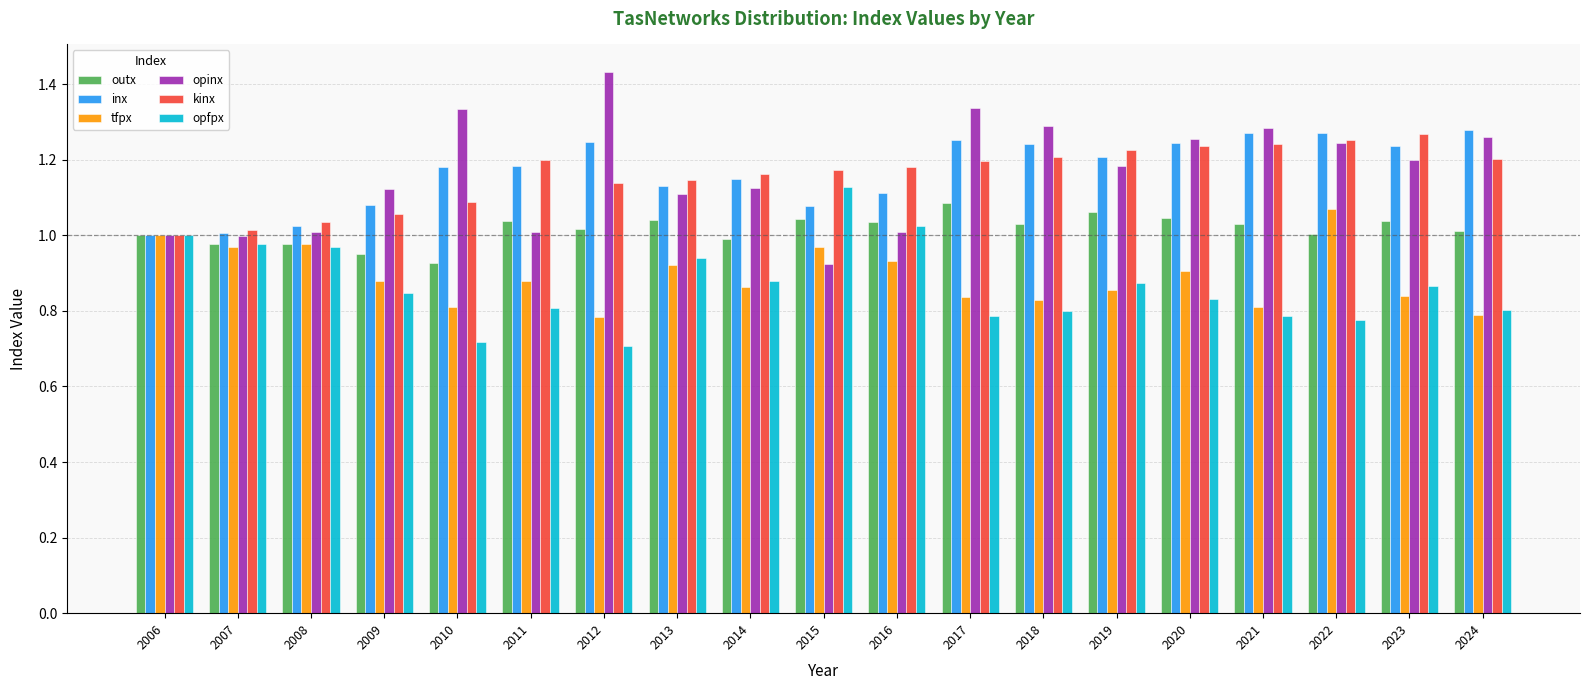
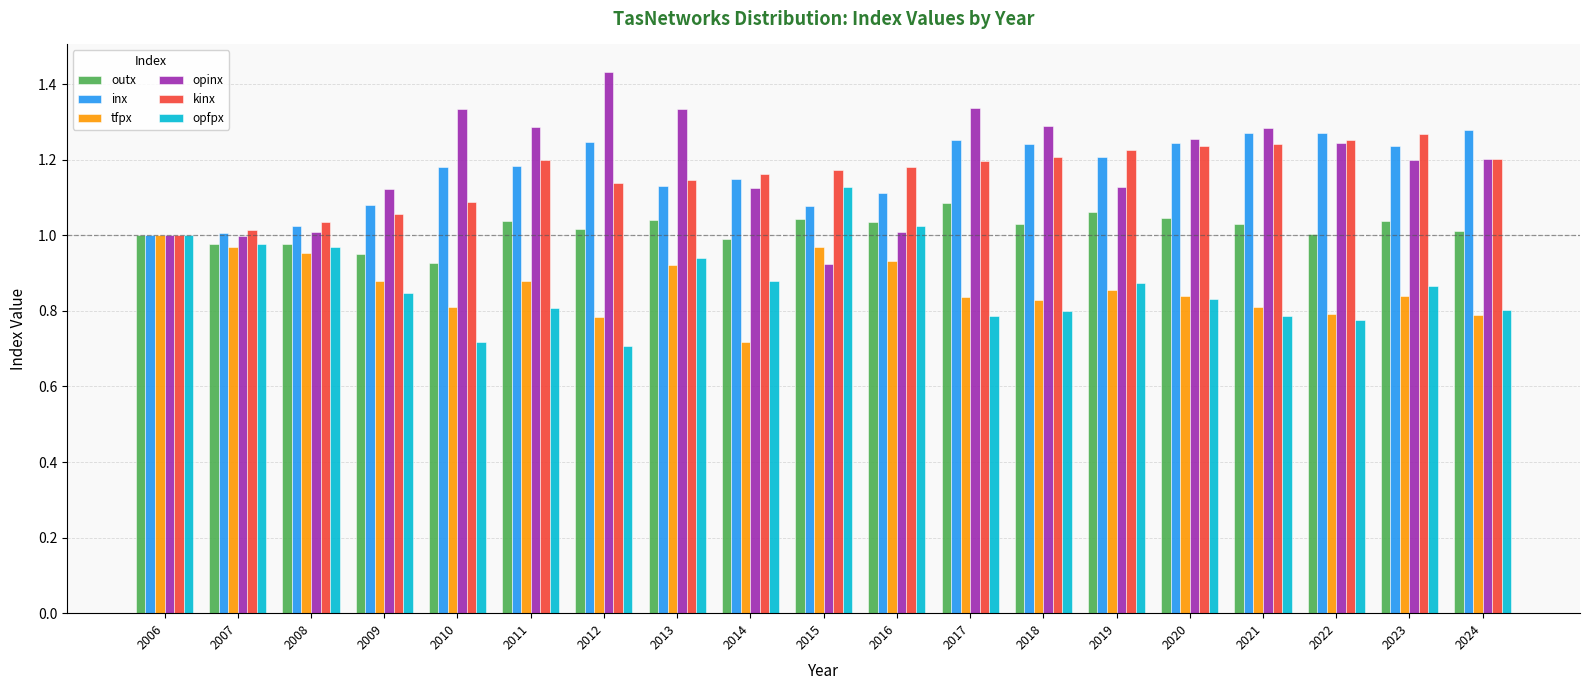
  {
    "outx": {
      "2006": 1.00,
      "2007": 0.98,
      "2008": 0.98,
      "2009": 0.95,
      "2010": 0.93,
      "2011": 1.04,
      "2012": 1.02,
      "2013": 1.04,
      "2014": 0.99,
      "2015": 1.04,
      "2016": 1.03,
      "2017": 1.09,
      "2018": 1.03,
      "2019": 1.06,
      "2020": 1.04,
      "2021": 1.03,
      "2022": 1.00,
      "2023": 1.04,
      "2024": 1.01
    },
    "tfpx": {
      "2006": 1.00,
      "2007": 0.97,
-     "2008": 0.98,
+     "2008": 0.95,
      "2009": 0.88,
      "2010": 0.81,
      "2011": 0.88,
      "2012": 0.78,
      "2013": 0.92,
-     "2014": 0.86,
+     "2014": 0.72,
      "2015": 0.97,
      "2016": 0.93,
      "2017": 0.84,
      "2018": 0.83,
      "2019": 0.86,
-     "2020": 0.91,
+     "2020": 0.84,
      "2021": 0.81,
-     "2022": 1.07,
+     "2022": 0.79,
      "2023": 0.84,
      "2024": 0.79
    },
    "opinx": {
      "2006": 1.00,
      "2007": 1.00,
      "2008": 1.01,
      "2009": 1.12,
      "2010": 1.33,
-     "2011": 1.01,
+     "2011": 1.29,
      "2012": 1.43,
-     "2013": 1.11,
+     "2013": 1.33,
      "2014": 1.13,
      "2015": 0.92,
      "2016": 1.01,
      "2017": 1.34,
      "2018": 1.29,
-     "2019": 1.18,
+     "2019": 1.13,
      "2020": 1.25,
      "2021": 1.29,
      "2022": 1.24,
      "2023": 1.20,
-     "2024": 1.26
+     "2024": 1.20
    },
    "kinx": {
      "2006": 1.00,
      "2007": 1.01,
      "2008": 1.03,
      "2009": 1.06,
      "2010": 1.09,
      "2011": 1.20,
      "2012": 1.14,
      "2013": 1.15,
      "2014": 1.16,
      "2015": 1.17,
      "2016": 1.18,
      "2017": 1.20,
      "2018": 1.21,
      "2019": 1.23,
      "2020": 1.24,
      "2021": 1.24,
      "2022": 1.25,
      "2023": 1.27,
      "2024": 1.20
    }
  }
